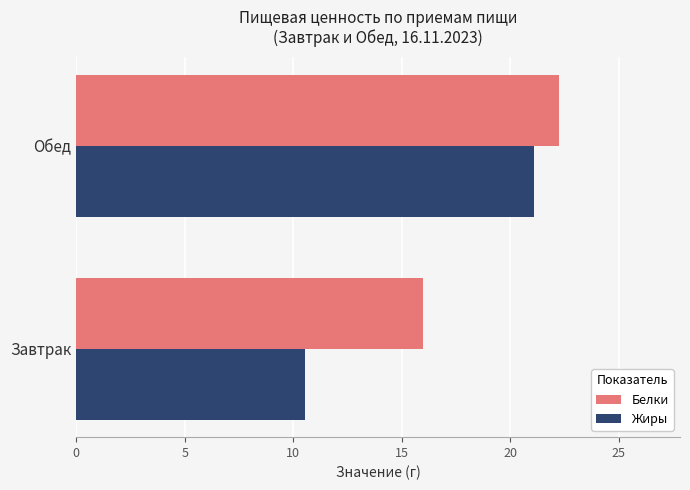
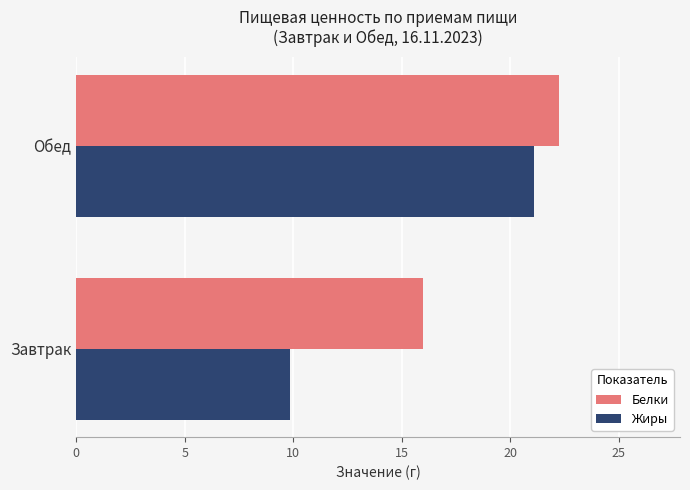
  {
    "Белки": {
      "Обед": 22.3,
      "Завтрак": 16.0
    },
    "Жиры": {
      "Обед": 21.1,
-     "Завтрак": 10.5
+     "Завтрак": 9.8
    }
  }
